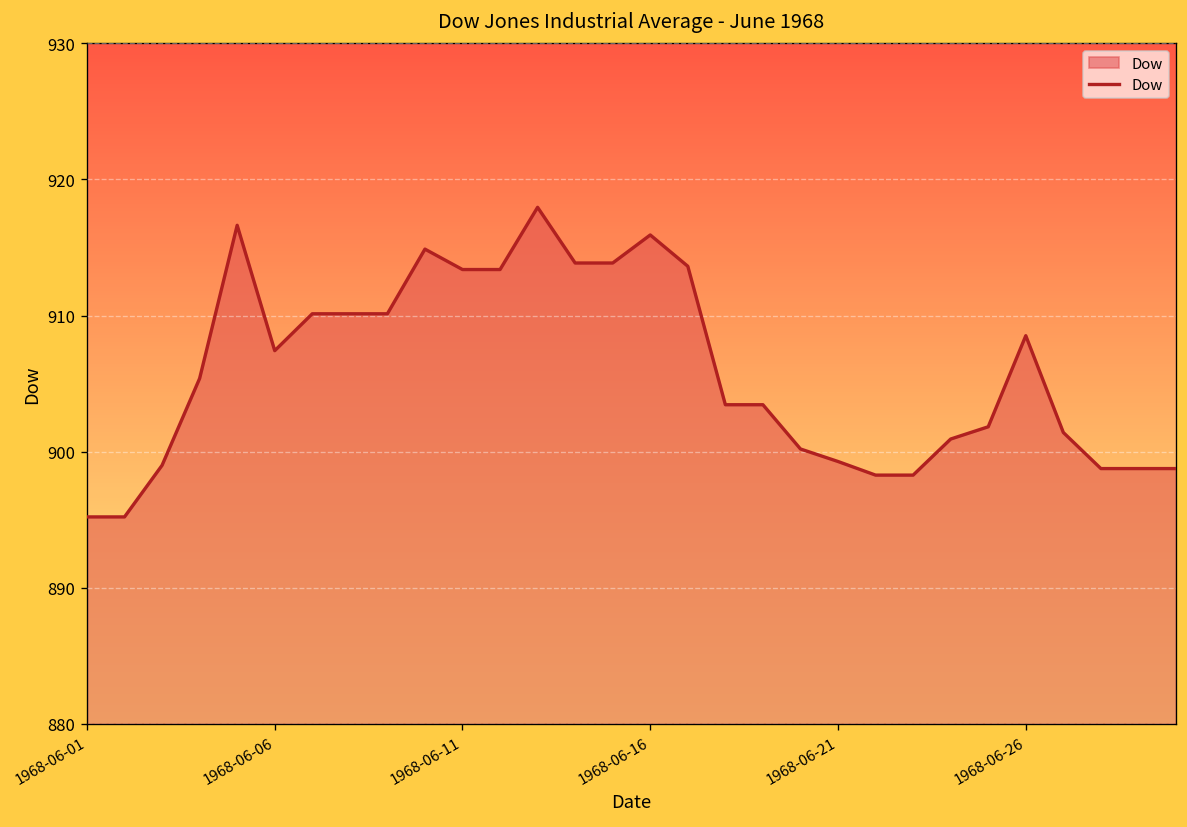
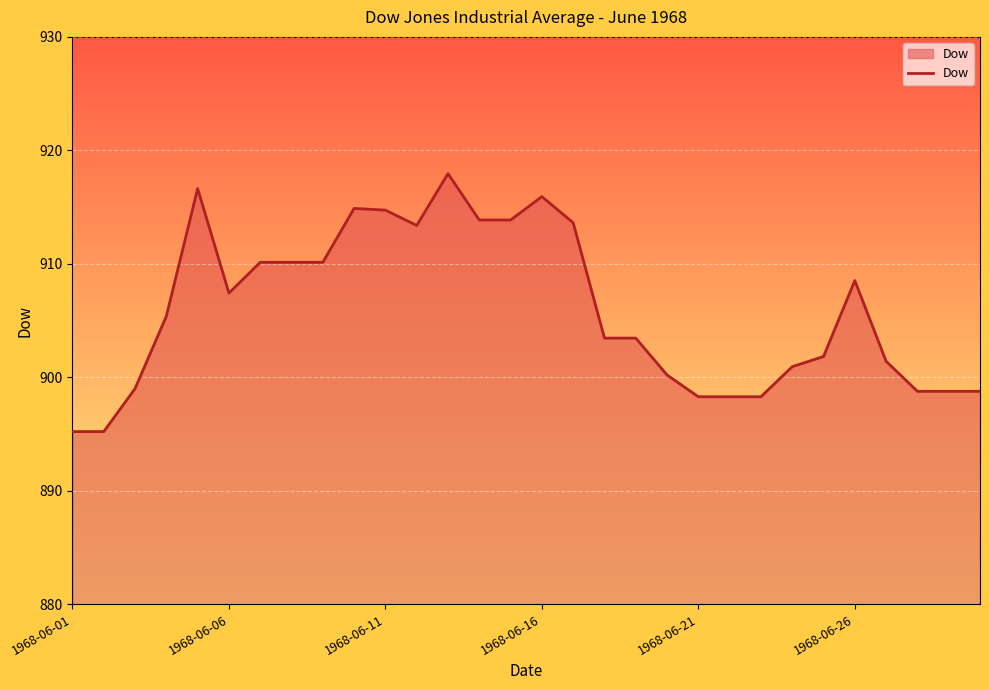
  {
    "1968-06-01": 895.2,
    "1968-06-06": 907.4,
-   "1968-06-11": 913.4,
+   "1968-06-11": 914.7,
    "1968-06-16": 915.9,
-   "1968-06-21": 899.3,
+   "1968-06-21": 898.3,
    "1968-06-26": 908.5
  }
